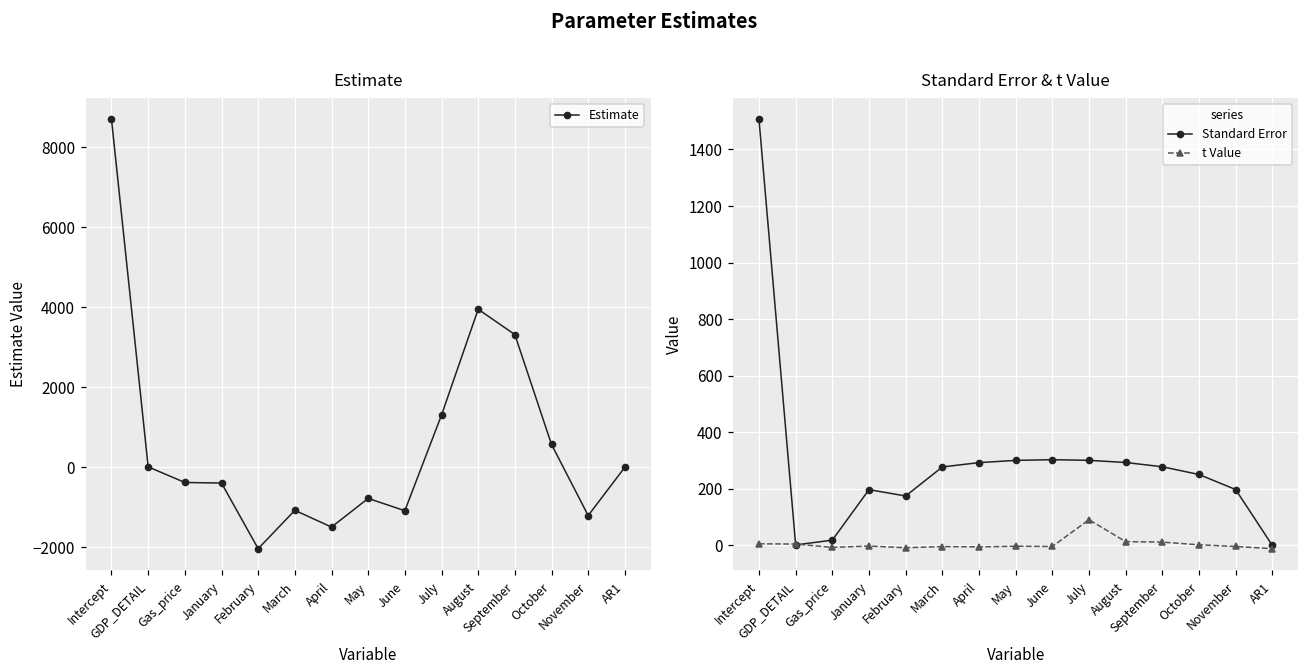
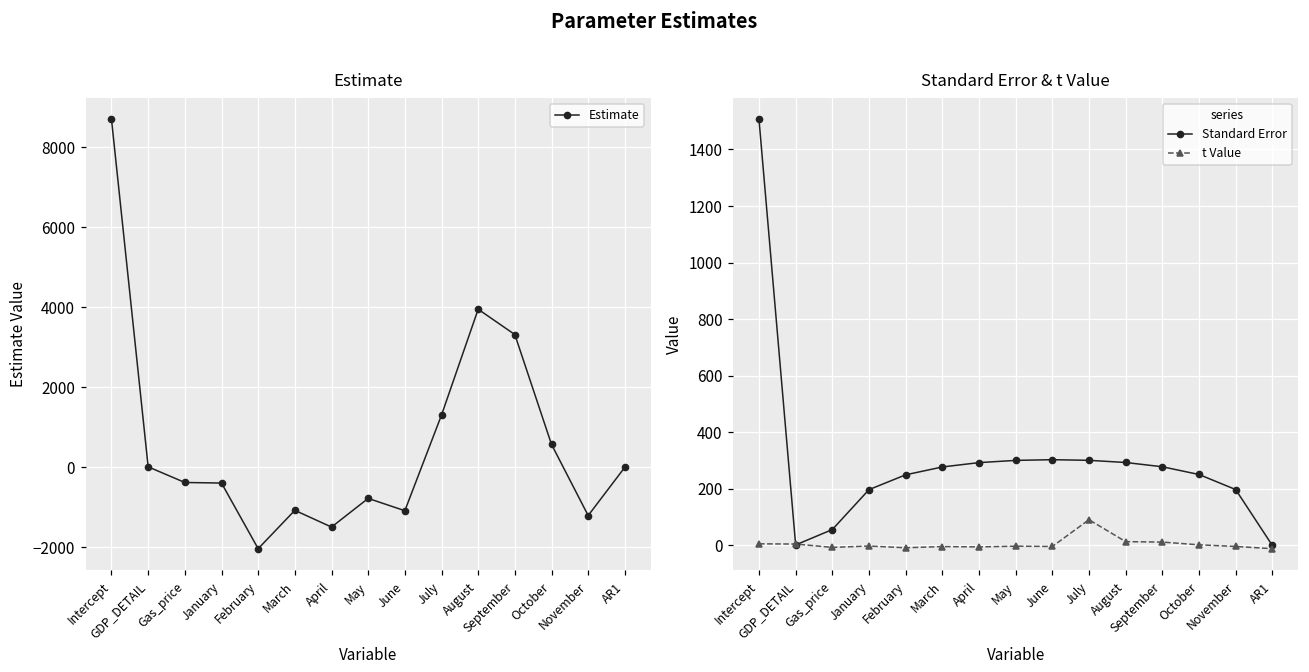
  {
    "Estimate": {
      "Intercept": 8700,
      "GDP_DETAIL": 0,
      "Gas_price": -400,
      "January": -400,
      "February": -2000,
      "March": -1100,
      "April": -1500,
      "May": -800,
      "June": -1100,
      "July": 1300,
      "August": 4000,
      "September": 3300,
      "October": 600,
      "November": -1200,
      "AR1": 0
    },
    "Standard Error & t Value": {
      "Standard Error": {
        "Intercept": 1510,
-       "Gas_price": 20,
+       "Gas_price": 60,
        "January": 200,
-       "February": 170,
+       "February": 250,
        "March": 280,
        "April": 290,
        "May": 300,
        "June": 300,
        "July": 300,
        "August": 290,
        "September": 280,
        "October": 250,
        "November": 200,
        "AR1": 0
      },
      "t Value": {
        "Intercept": 10,
        "Gas_price": -10,
        "January": 0,
        "February": -10,
        "March": 0,
        "April": -10,
        "May": 0,
        "June": 0,
        "July": 90,
        "August": 10,
        "September": 10,
        "October": 0,
        "November": 0,
        "AR1": -10
      }
    }
  }
